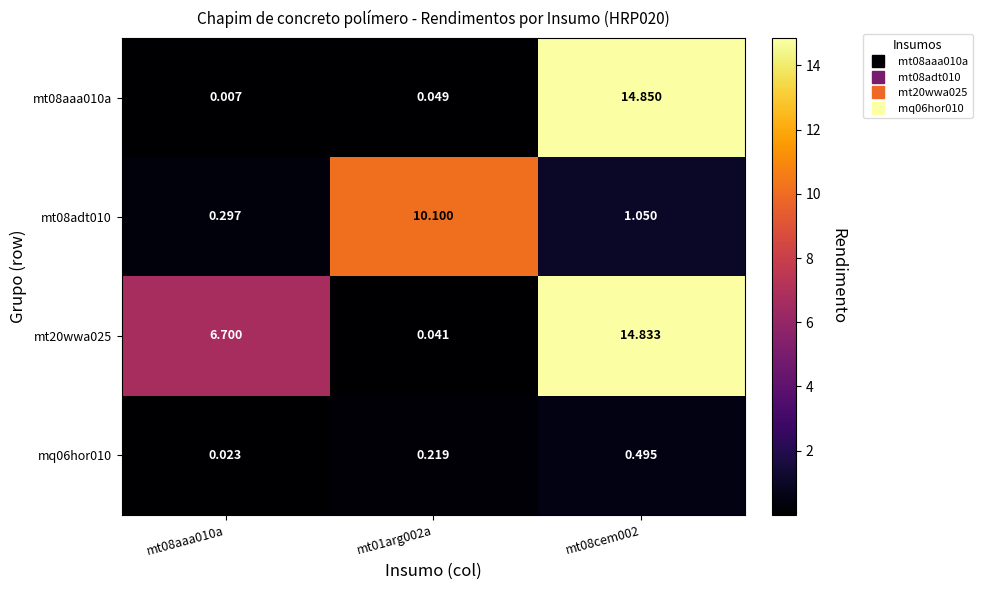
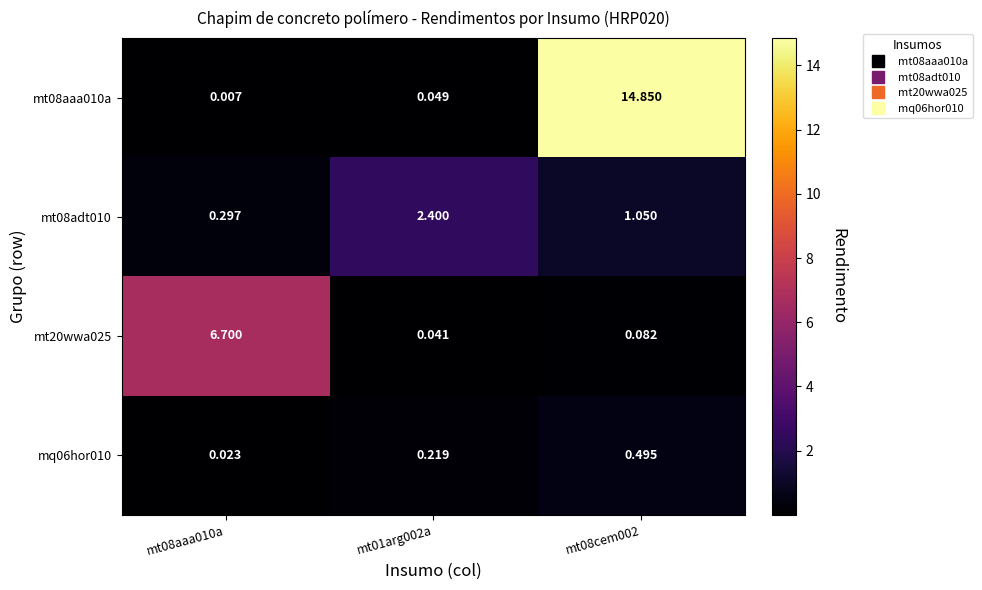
  {
    "mt08aaa010a": {
      "mt08aaa010a": 0.007,
      "mt01arg002a": 0.049,
      "mt08cem002": 14.850
    },
    "mt08adt010": {
      "mt08aaa010a": 0.297,
-     "mt01arg002a": 10.100,
+     "mt01arg002a": 2.400,
      "mt08cem002": 1.050
    },
    "mt20wwa025": {
      "mt08aaa010a": 6.700,
      "mt01arg002a": 0.041,
-     "mt08cem002": 14.833
+     "mt08cem002": 0.082
    },
    "mq06hor010": {
      "mt08aaa010a": 0.023,
      "mt01arg002a": 0.219,
      "mt08cem002": 0.495
    }
  }
